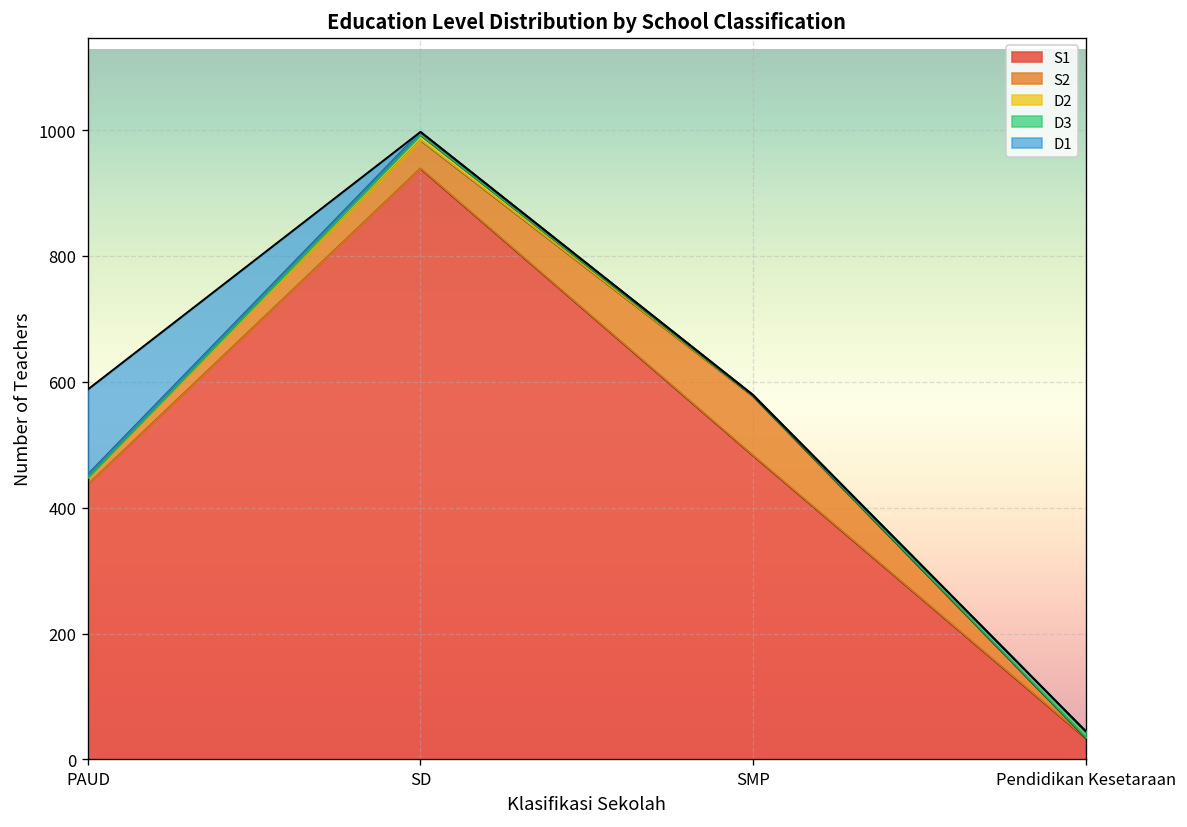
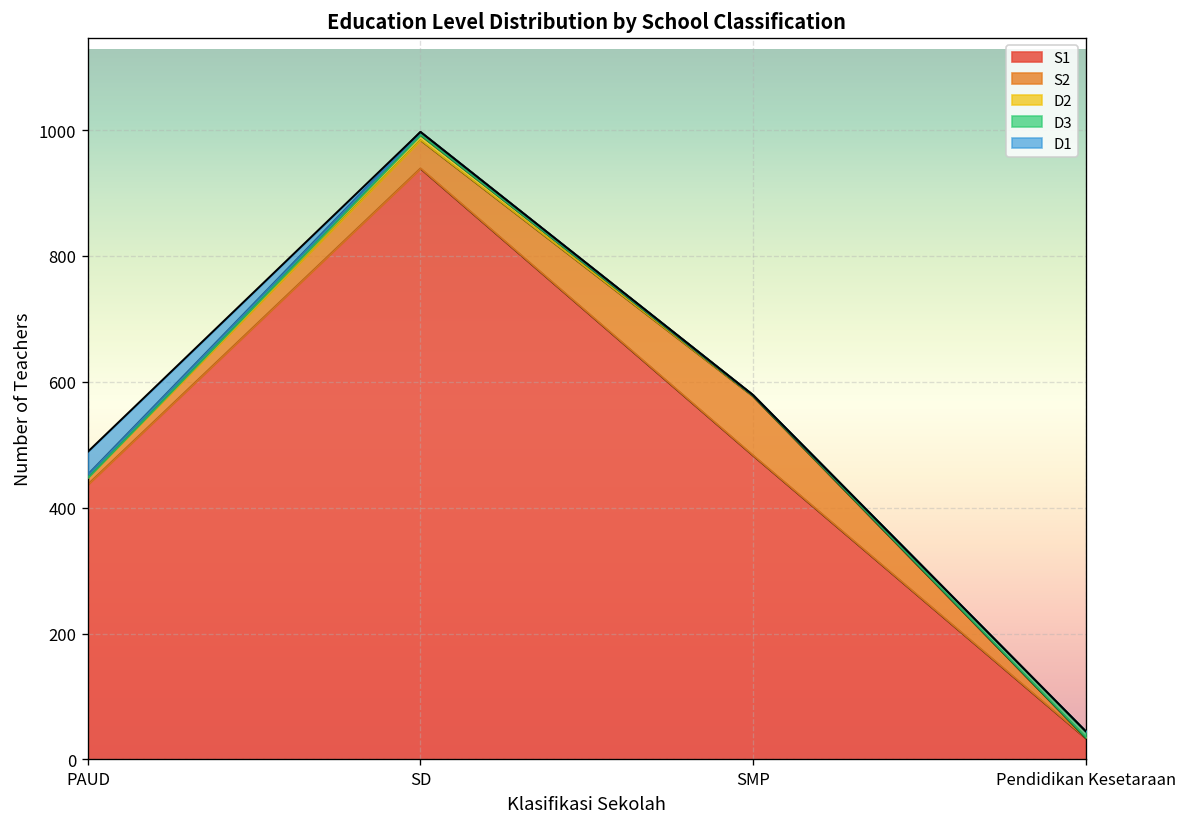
  {
    "D2": {
      "SD": 10
    },
    "D3": {
      "PAUD": 10
    },
    "D1": {
-     "PAUD": 140
+     "PAUD": 40
    }
  }
